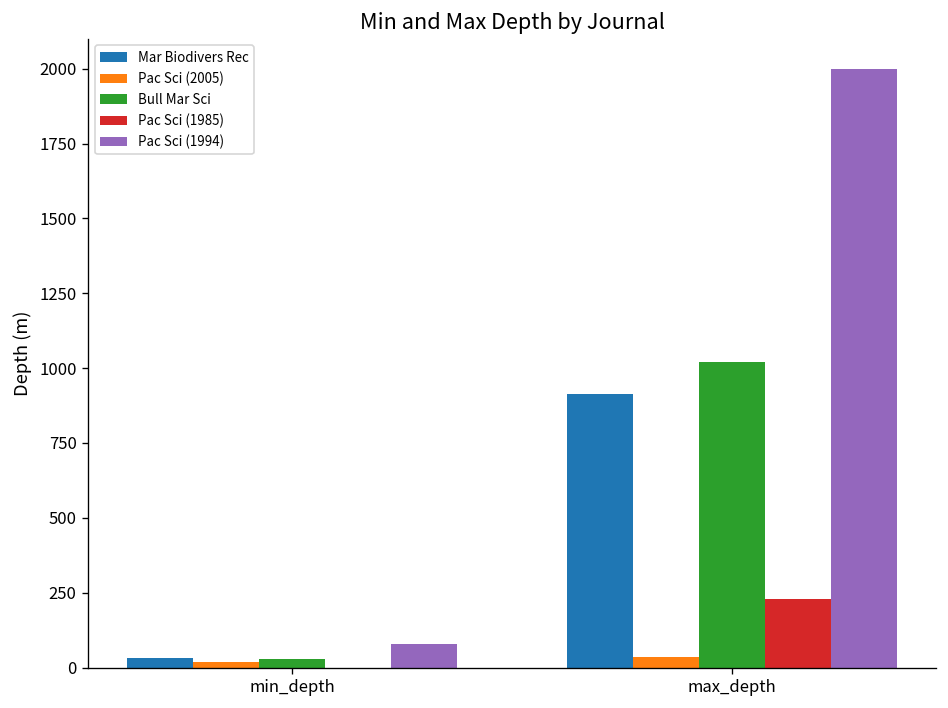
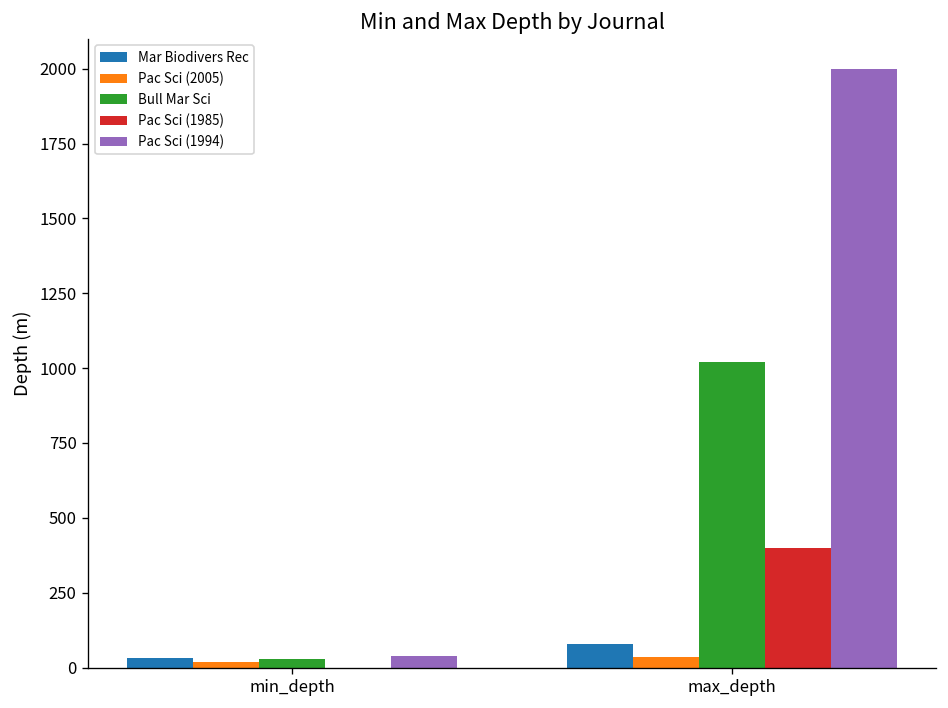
  {
    "Mar Biodivers Rec": {
      "min_depth": 30,
-     "max_depth": 920
+     "max_depth": 80
    },
    "Pac Sci (2005)": {
      "min_depth": 20,
      "max_depth": 40
    },
    "Bull Mar Sci": {
      "min_depth": 30,
      "max_depth": 1020
    },
    "Pac Sci (1985)": {
      "min_depth": 0,
-     "max_depth": 230
+     "max_depth": 400
    },
    "Pac Sci (1994)": {
-     "min_depth": 80,
+     "min_depth": 40,
      "max_depth": 2000
    }
  }
